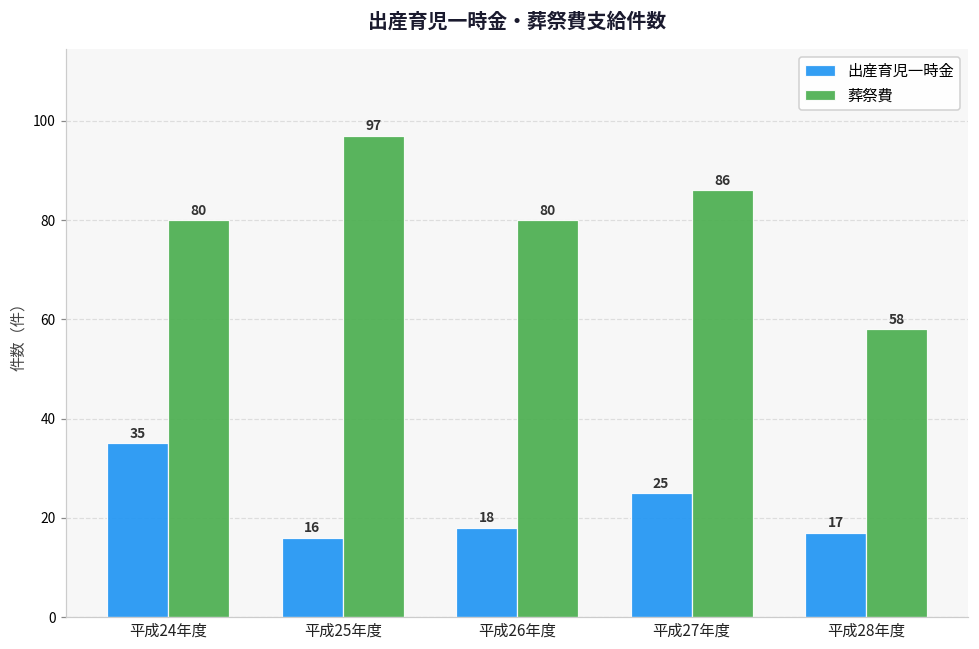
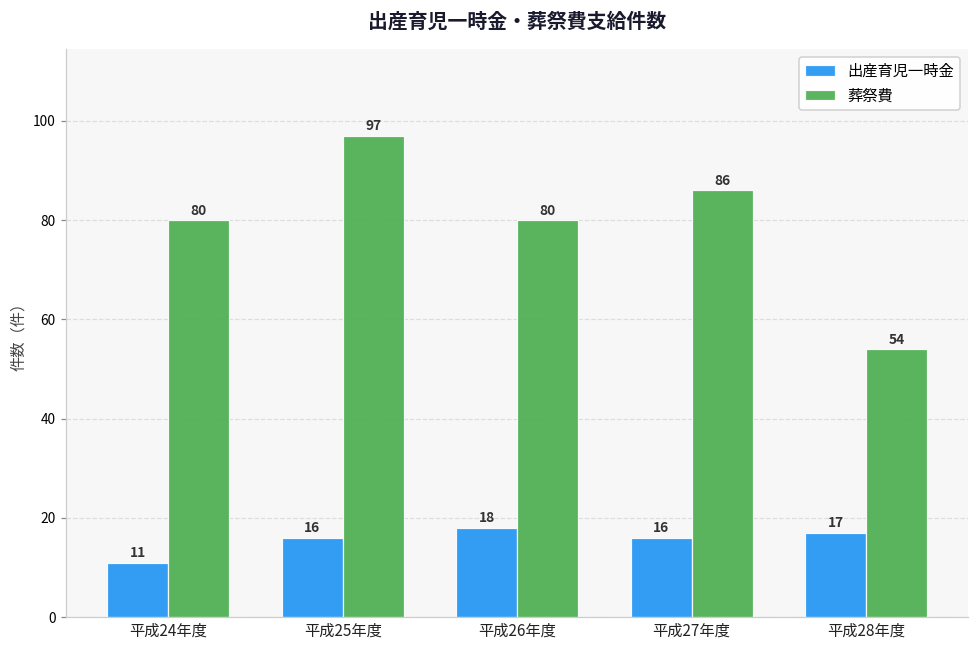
  {
    "出産育児一時金": {
-     "平成24年度": 35,
+     "平成24年度": 11,
      "平成25年度": 16,
      "平成26年度": 18,
-     "平成27年度": 25,
+     "平成27年度": 16,
      "平成28年度": 17
    },
    "葬祭費": {
      "平成24年度": 80,
      "平成25年度": 97,
      "平成26年度": 80,
      "平成27年度": 86,
-     "平成28年度": 58
+     "平成28年度": 54
    }
  }
